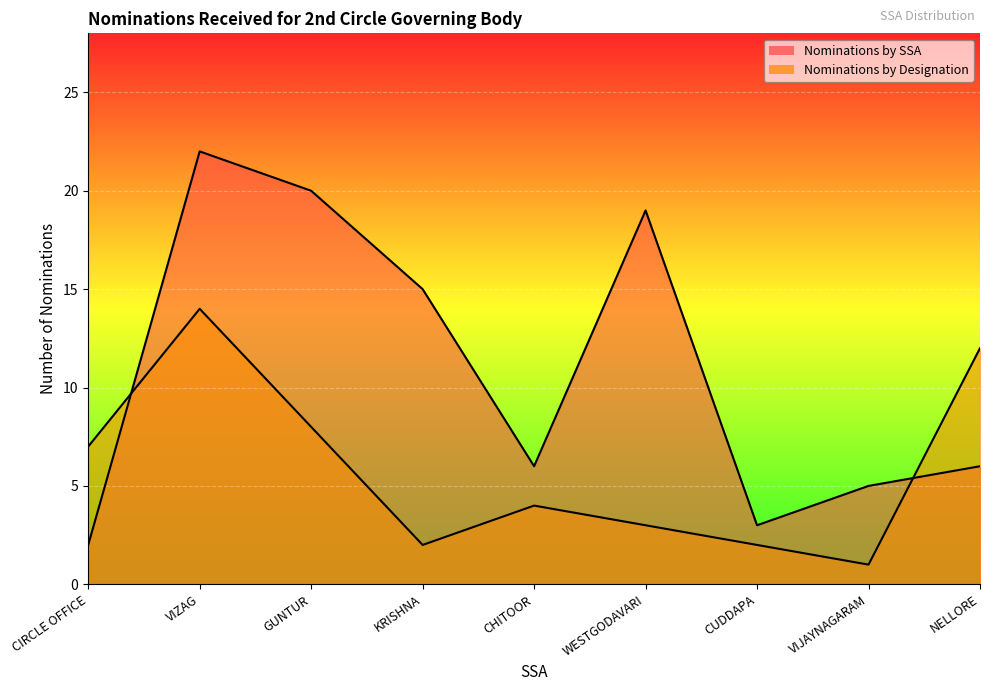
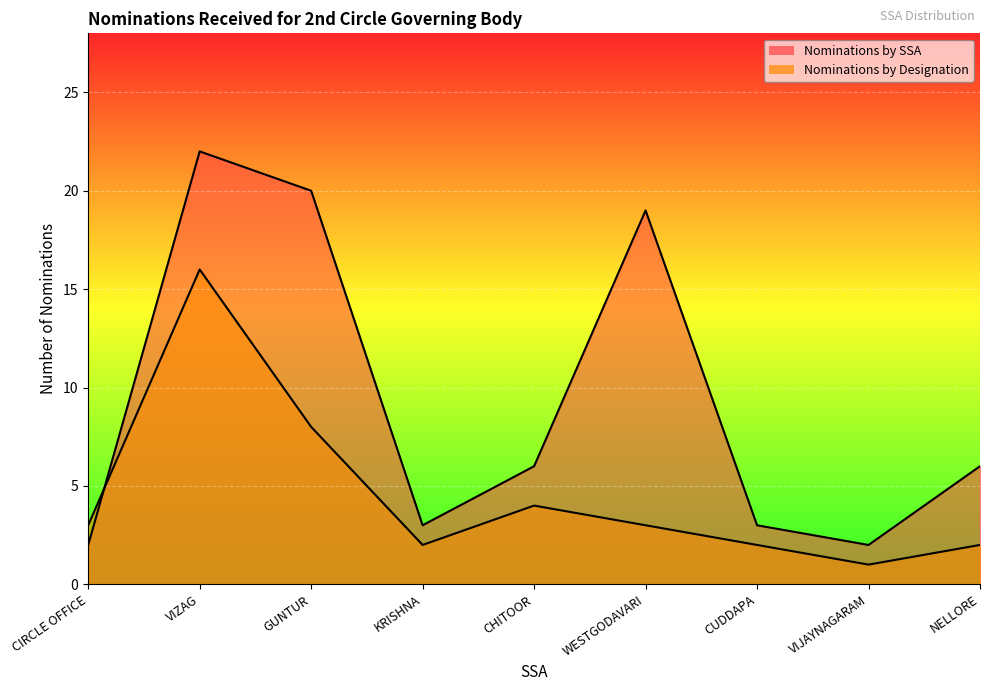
  {
    "Nominations by SSA": {
      "CIRCLE OFFICE": 2,
      "VIZAG": 22,
      "GUNTUR": 20,
-     "KRISHNA": 15,
+     "KRISHNA": 3,
      "CHITOOR": 6,
      "WESTGODAVARI": 19,
      "CUDDAPA": 3,
-     "VIJAYNAGARAM": 5,
+     "VIJAYNAGARAM": 2,
      "NELLORE": 6
    },
    "Nominations by Designation": {
-     "CIRCLE OFFICE": 7,
-     "VIZAG": 14,
+     "CIRCLE OFFICE": 3,
+     "VIZAG": 16,
      "GUNTUR": 8,
      "KRISHNA": 2,
      "CHITOOR": 4,
      "WESTGODAVARI": 3,
      "CUDDAPA": 2,
      "VIJAYNAGARAM": 1,
-     "NELLORE": 12
+     "NELLORE": 2
    }
  }
